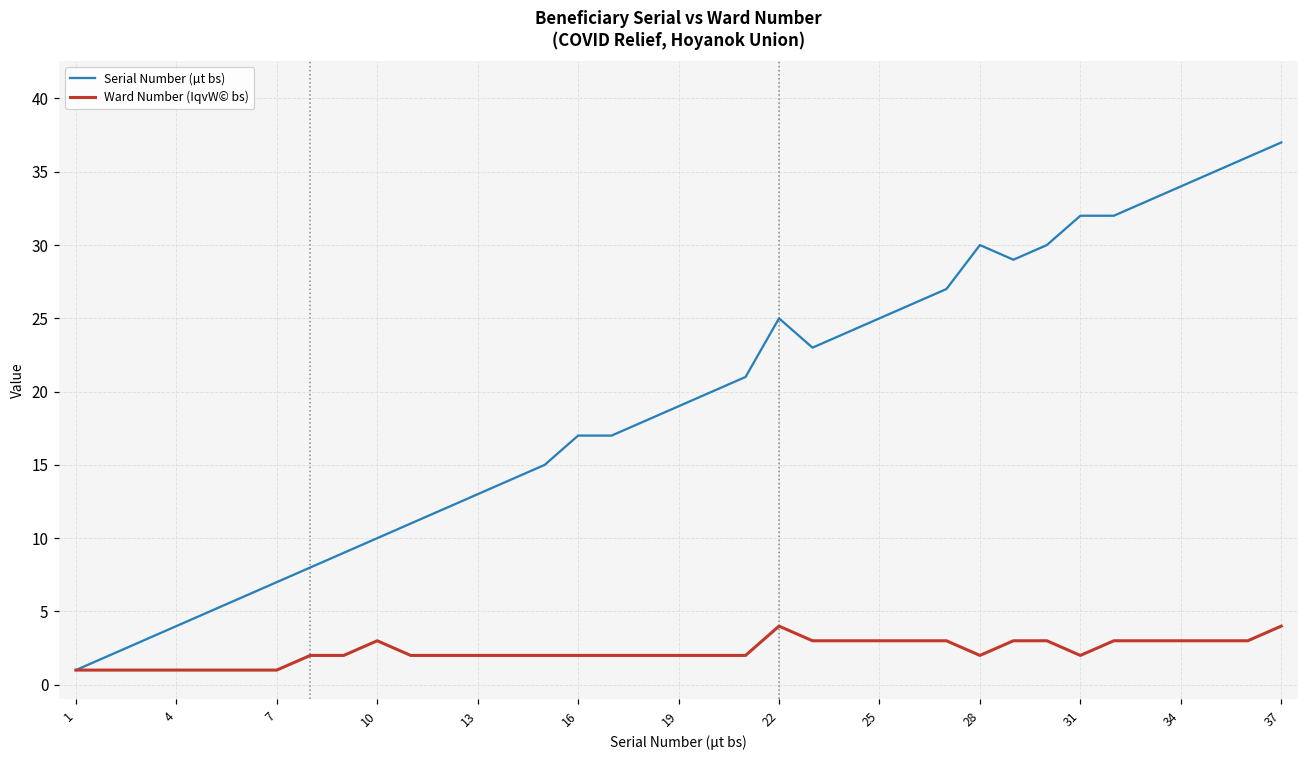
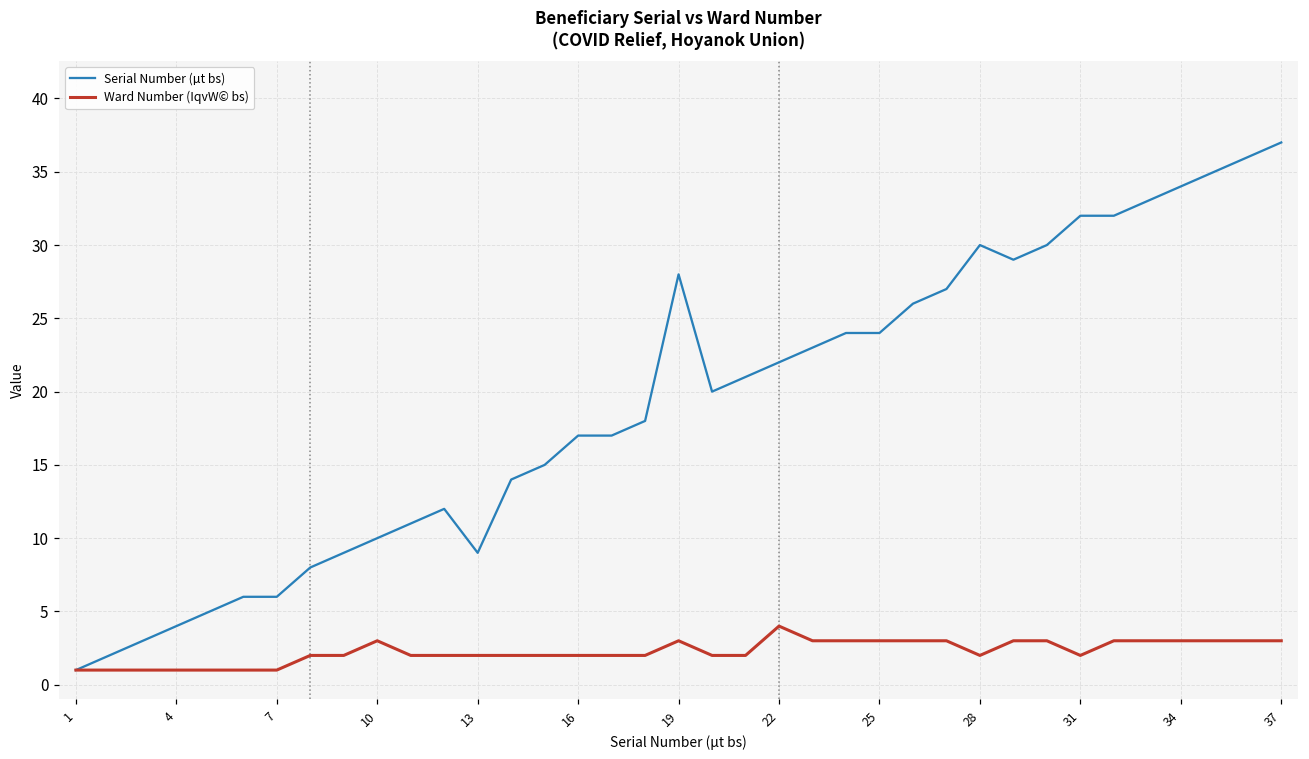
  {
    "Serial Number (µt bs)": {
      "4": 4,
-     "7": 7,
+     "7": 6,
      "10": 10,
-     "13": 13,
+     "13": 9,
      "16": 17,
-     "19": 19,
-     "22": 25,
-     "25": 25,
+     "19": 28,
+     "22": 22,
+     "25": 24,
      "28": 30,
      "31": 32,
      "34": 34,
      "37": 37
    },
    "Ward Number (IqvW© bs)": {
      "4": 1,
      "7": 1,
      "10": 3,
      "13": 2,
      "16": 2,
-     "19": 2,
+     "19": 3,
      "22": 4,
      "25": 3,
      "28": 2,
      "31": 2,
      "34": 3,
-     "37": 4
+     "37": 3
    }
  }
